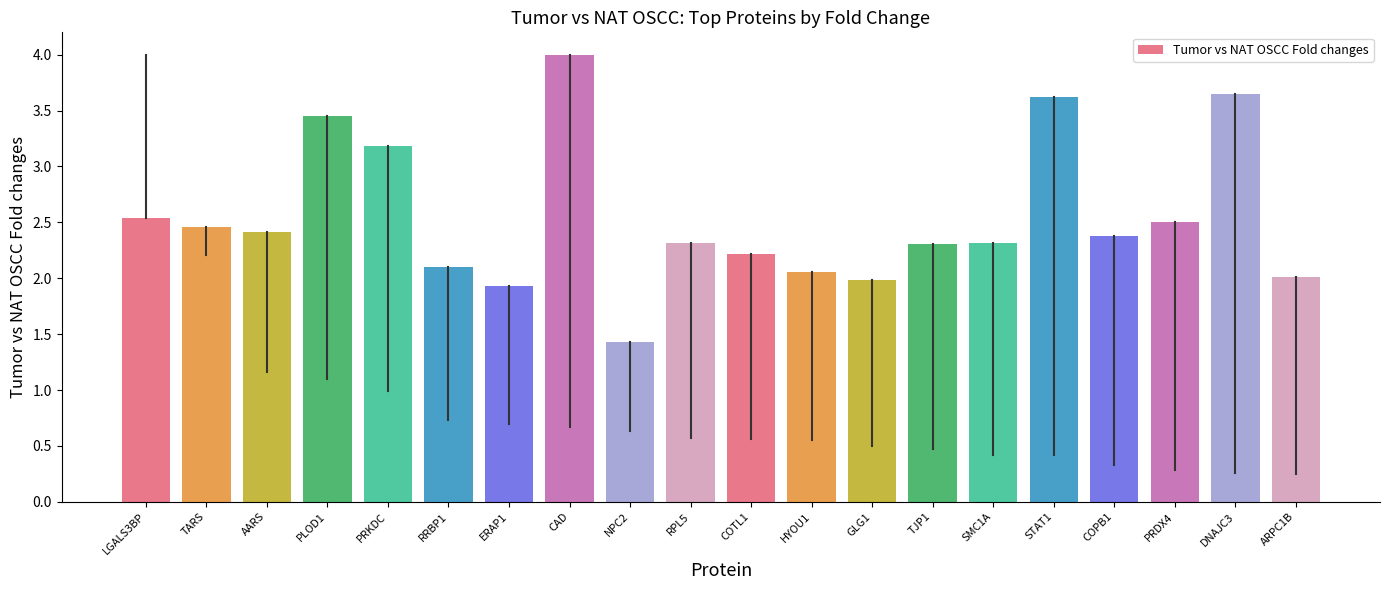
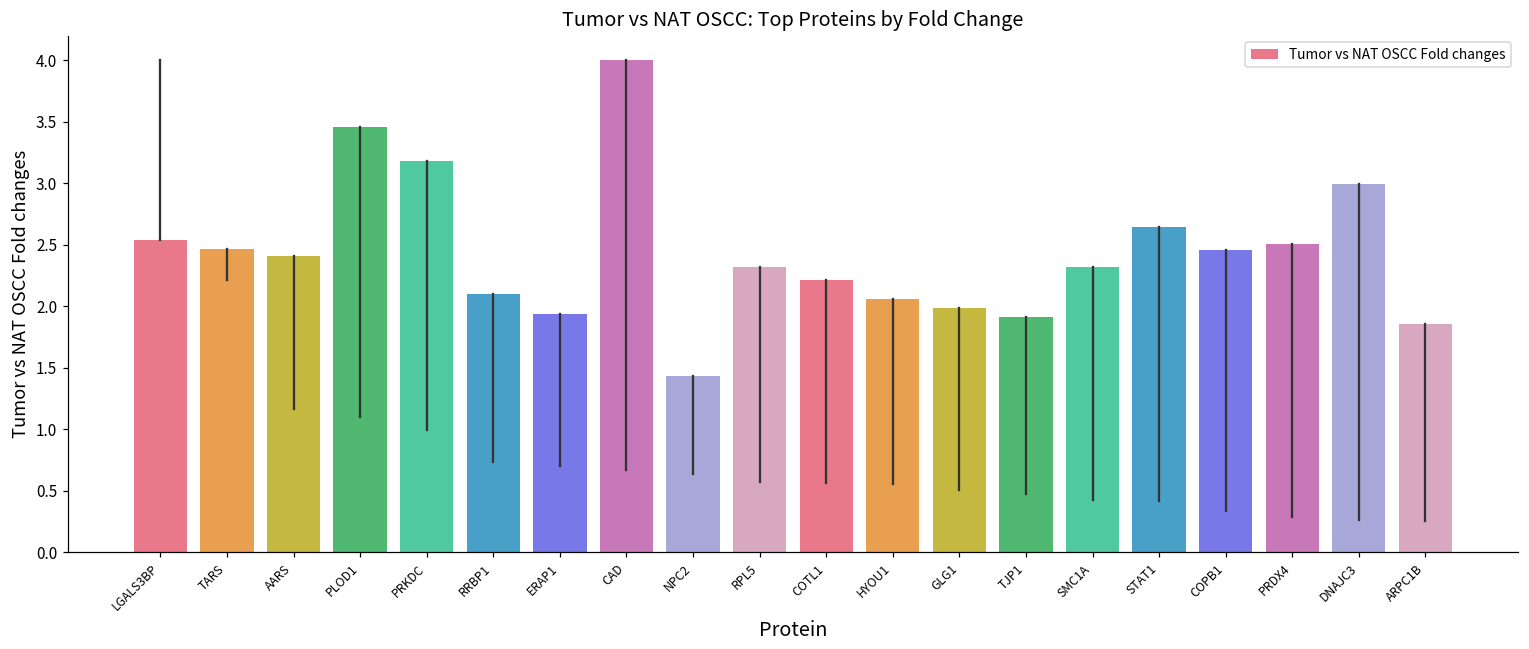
  {
    "Tumor vs NAT OSCC Fold changes": {
      "LGALS3BP": 2.54,
      "TARS": 2.46,
      "AARS": 2.41,
      "PLOD1": 3.46,
      "PRKDC": 3.18,
      "RRBP1": 2.10,
      "ERAP1": 1.94,
      "CAD": 4.00,
      "NPC2": 1.43,
      "RPL5": 2.31,
      "COTL1": 2.21,
      "HYOU1": 2.06,
      "GLG1": 1.99,
-     "TJP1": 2.31,
+     "TJP1": 1.91,
      "SMC1A": 2.32,
-     "STAT1": 3.63,
-     "COPB1": 2.38,
+     "STAT1": 2.64,
+     "COPB1": 2.45,
      "PRDX4": 2.51,
-     "DNAJC3": 3.65,
-     "ARPC1B": 2.01
+     "DNAJC3": 2.99,
+     "ARPC1B": 1.85
    }
  }
